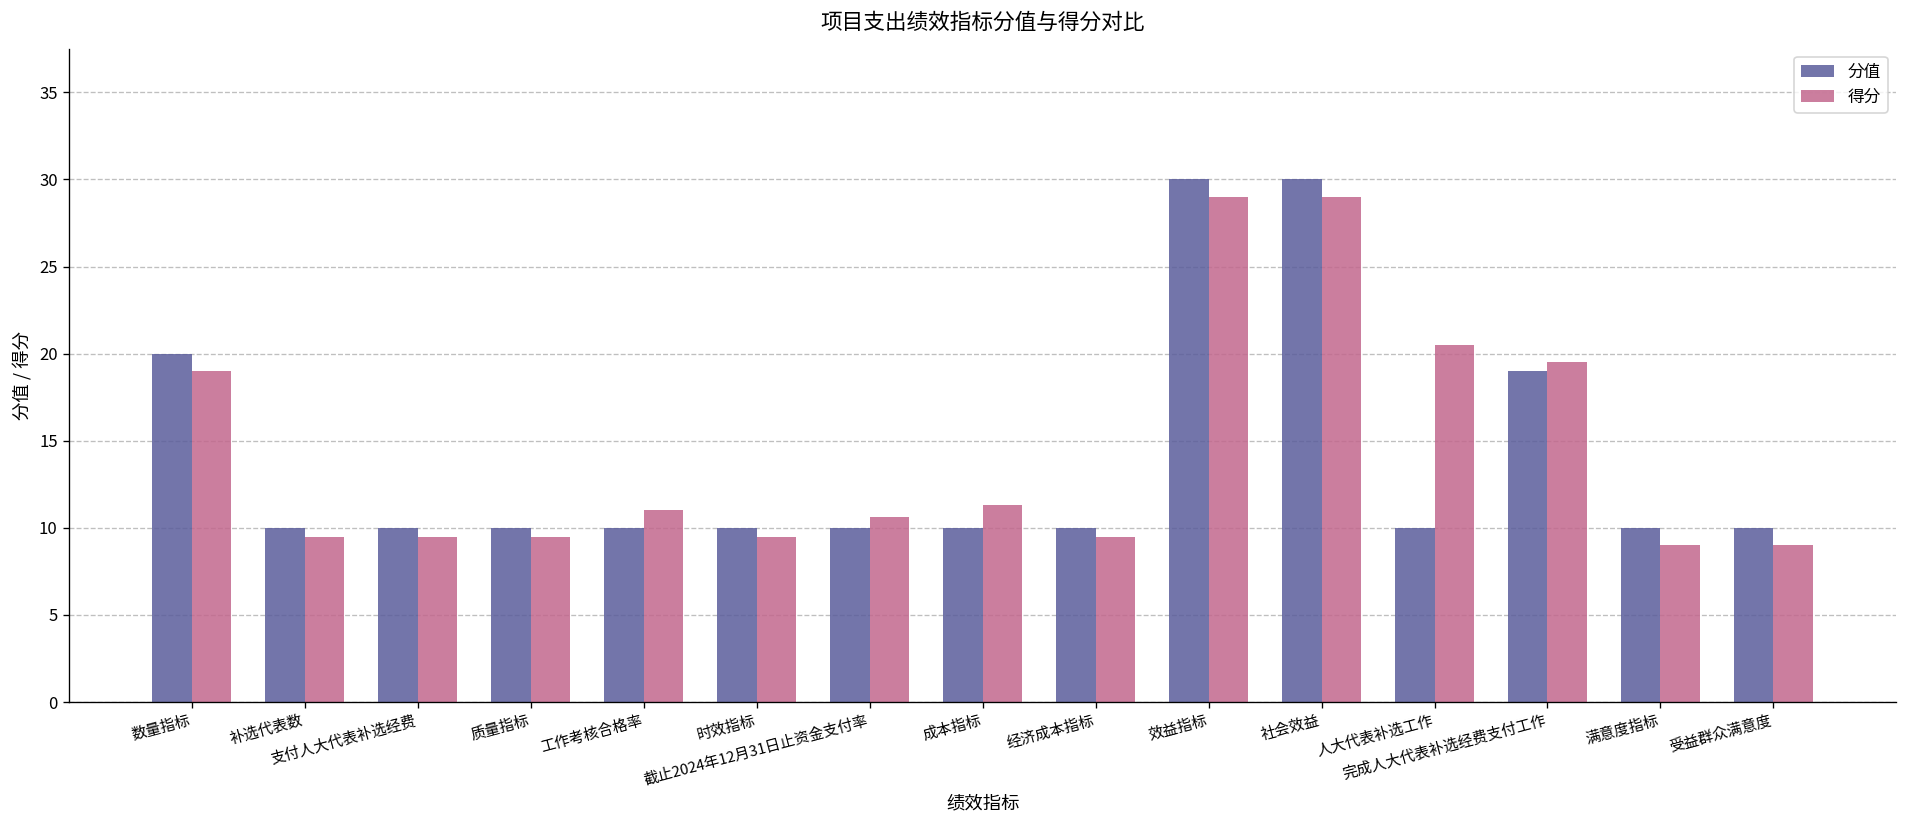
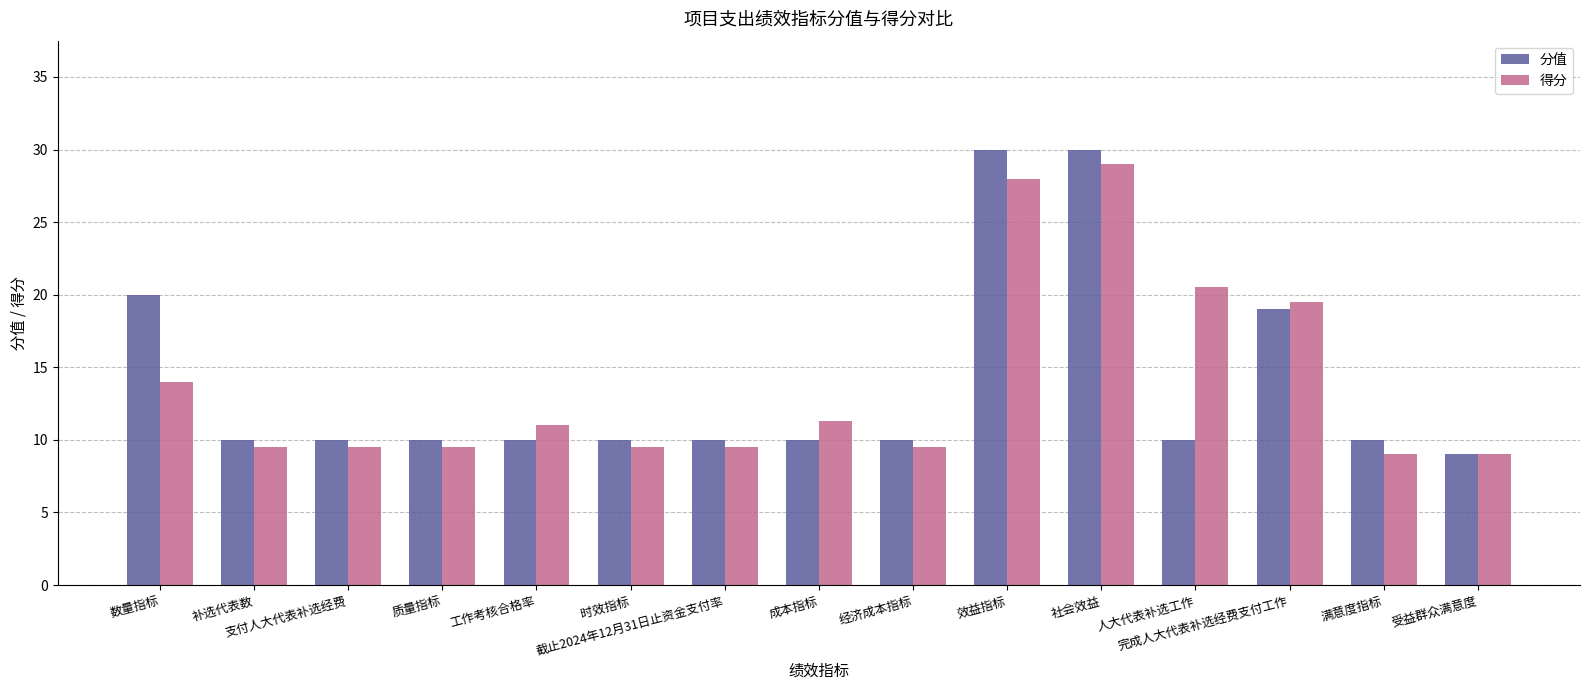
  {
    "分值": {
      "数量指标": 20,
      "补选代表数": 10,
      "支付人大代表补选经费": 10,
      "质量指标": 10,
      "工作考核合格率": 10,
      "时效指标": 10,
      "截止2024年12月31日止资金支付率": 10,
      "成本指标": 10,
      "经济成本指标": 10,
      "效益指标": 30,
      "社会效益": 30,
      "人大代表补选工作": 10,
      "完成人大代表补选经费支付工作": 19,
      "满意度指标": 10,
-     "受益群众满意度": 10
+     "受益群众满意度": 9
    },
    "得分": {
-     "数量指标": 19,
+     "数量指标": 14,
      "补选代表数": 9.5,
      "支付人大代表补选经费": 9.5,
      "质量指标": 9.5,
      "工作考核合格率": 11.0,
      "时效指标": 9.5,
-     "截止2024年12月31日止资金支付率": 10.6,
+     "截止2024年12月31日止资金支付率": 9.5,
      "成本指标": 11.3,
      "经济成本指标": 9.5,
-     "效益指标": 29,
+     "效益指标": 28,
      "社会效益": 29.0,
      "人大代表补选工作": 20.5,
      "完成人大代表补选经费支付工作": 19.5,
      "满意度指标": 9.0,
      "受益群众满意度": 9.0
    }
  }
